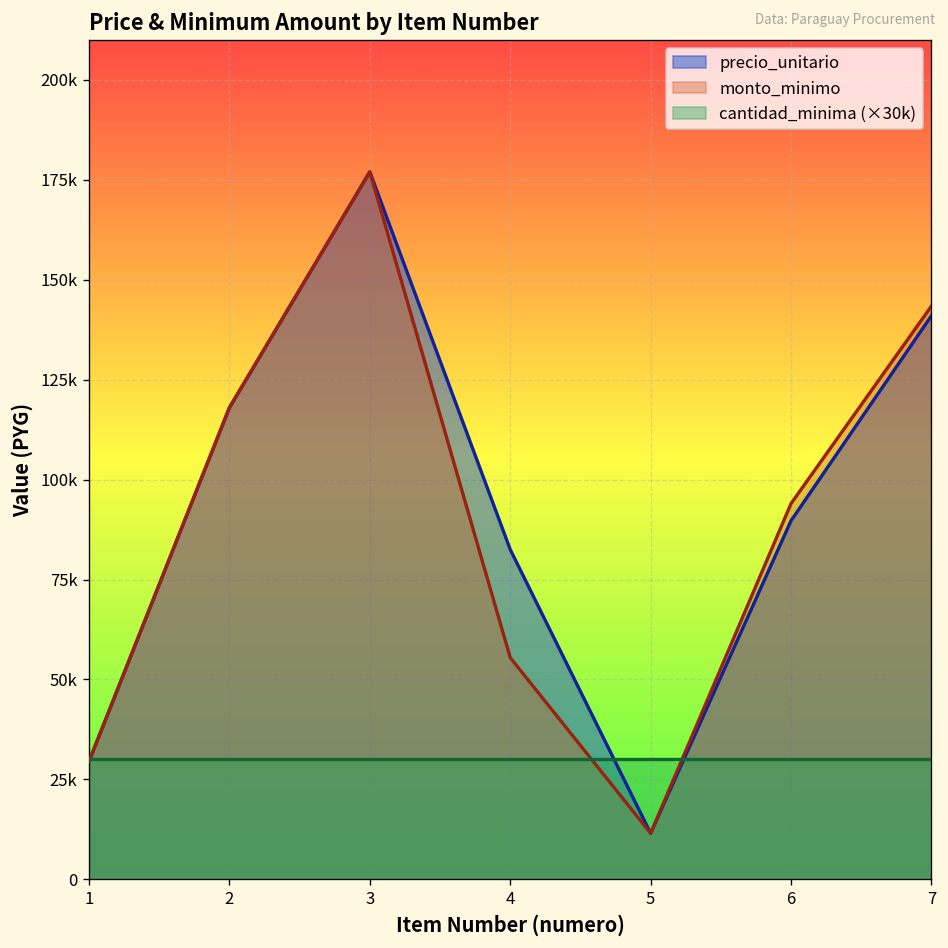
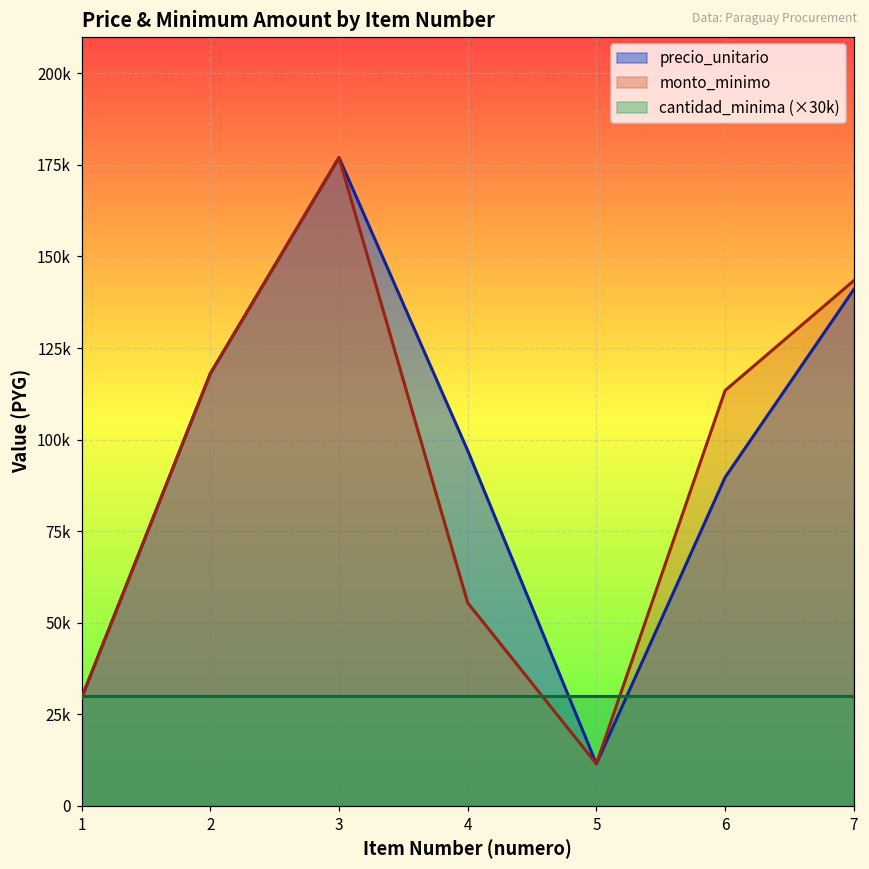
  {
    "precio_unitario": {
-     "4": 83000,
+     "4": 97000,
      "6": 90000,
      "7": 141000
    },
    "monto_minimo": {
      "4": 55000,
-     "6": 94000,
+     "6": 113000,
      "7": 143000
    },
    "cantidad_minima (×30k)": {
      "2": 30000,
      "3": 30000,
      "4": 30000,
      "5": 30000,
      "6": 30000,
      "7": 30000
    }
  }
